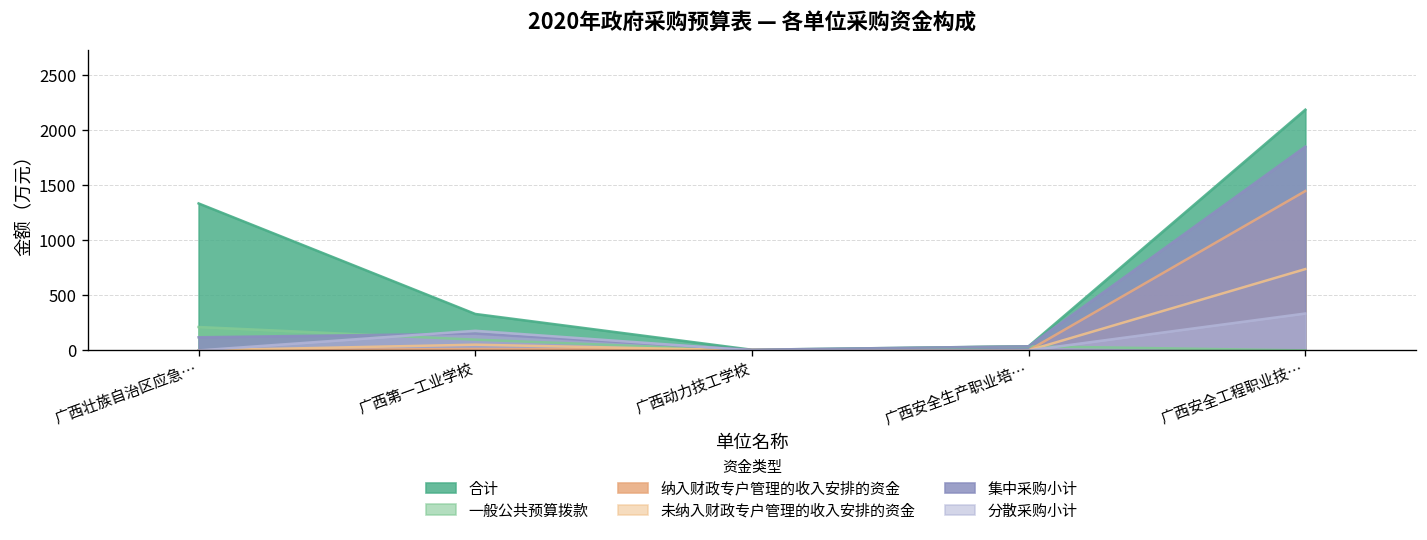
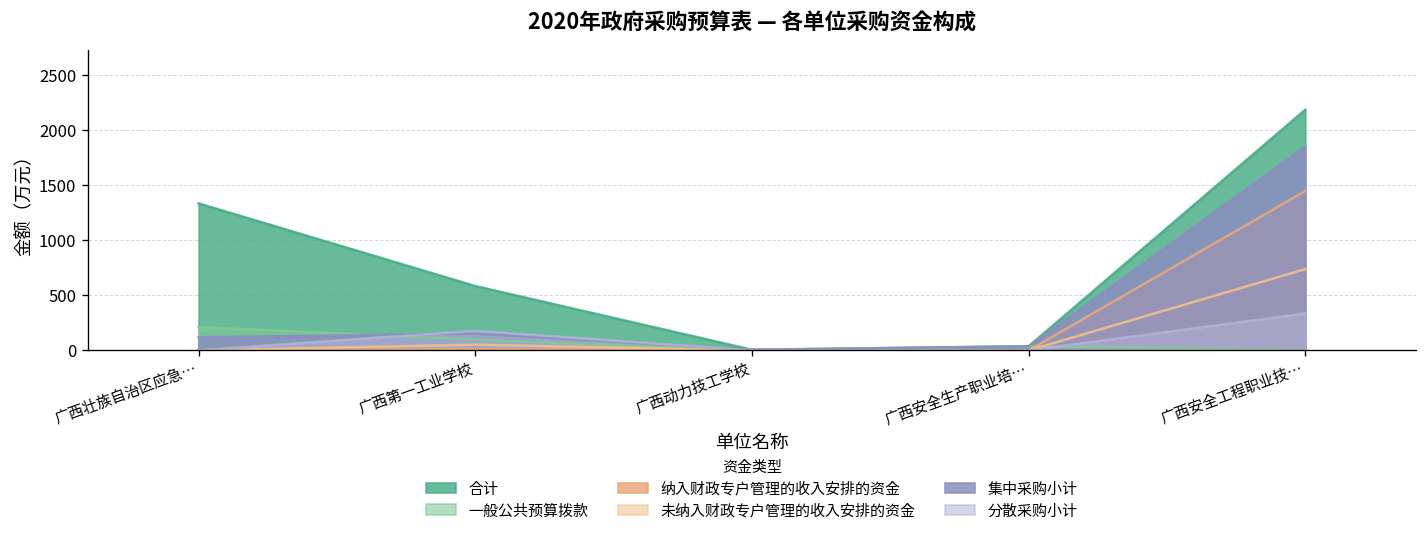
  {
    "合计": {
      "广西壮族自治区应急…": 1300,
-     "广西第一工业学校": 300,
+     "广西第一工业学校": 600,
      "广西安全工程职业技…": 2200
    },
    "一般公共预算拨款": {
      "广西壮族自治区应急…": 200,
      "广西第一工业学校": 100,
      "广西安全工程职业技…": 0
    }
  }
